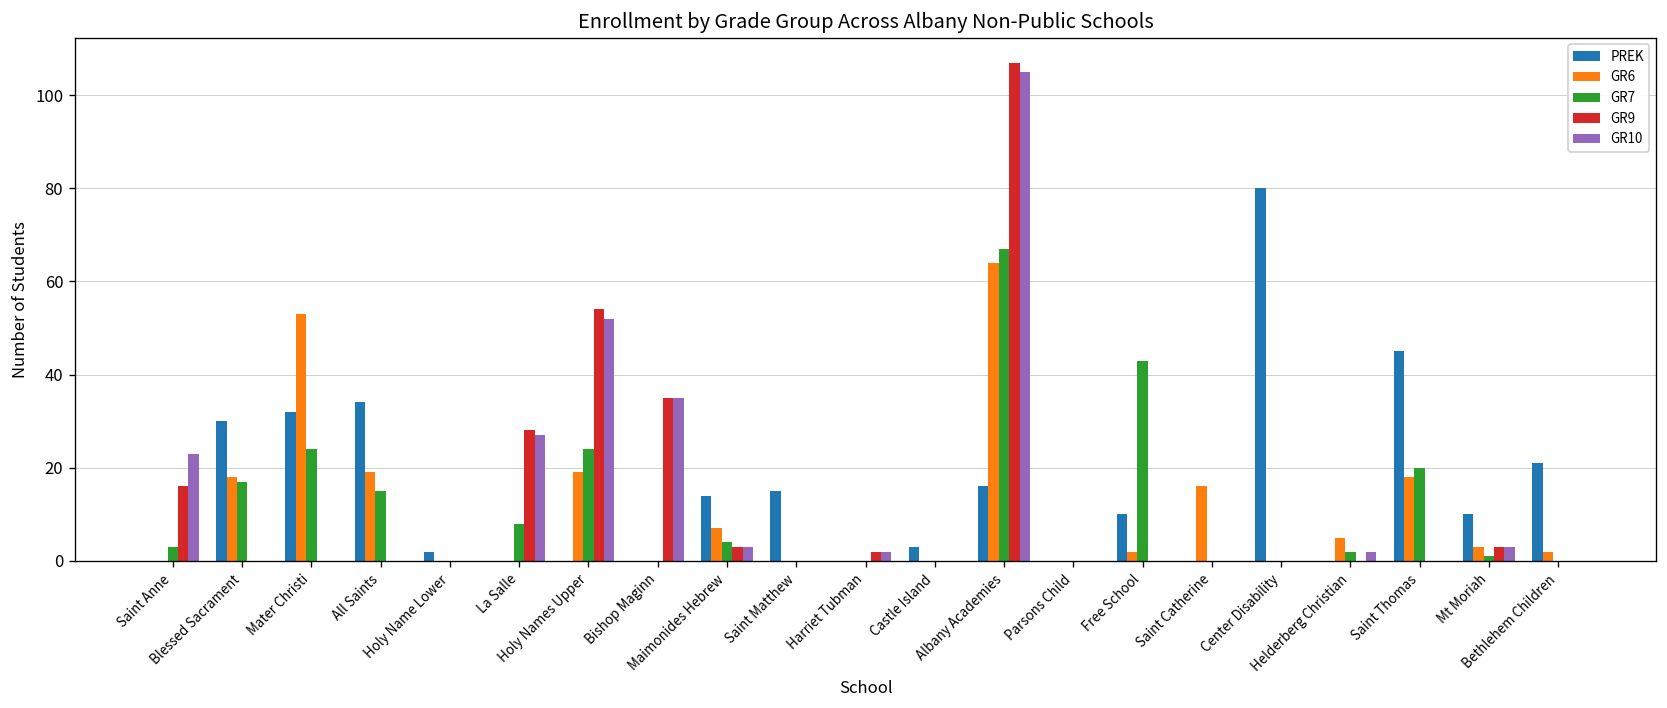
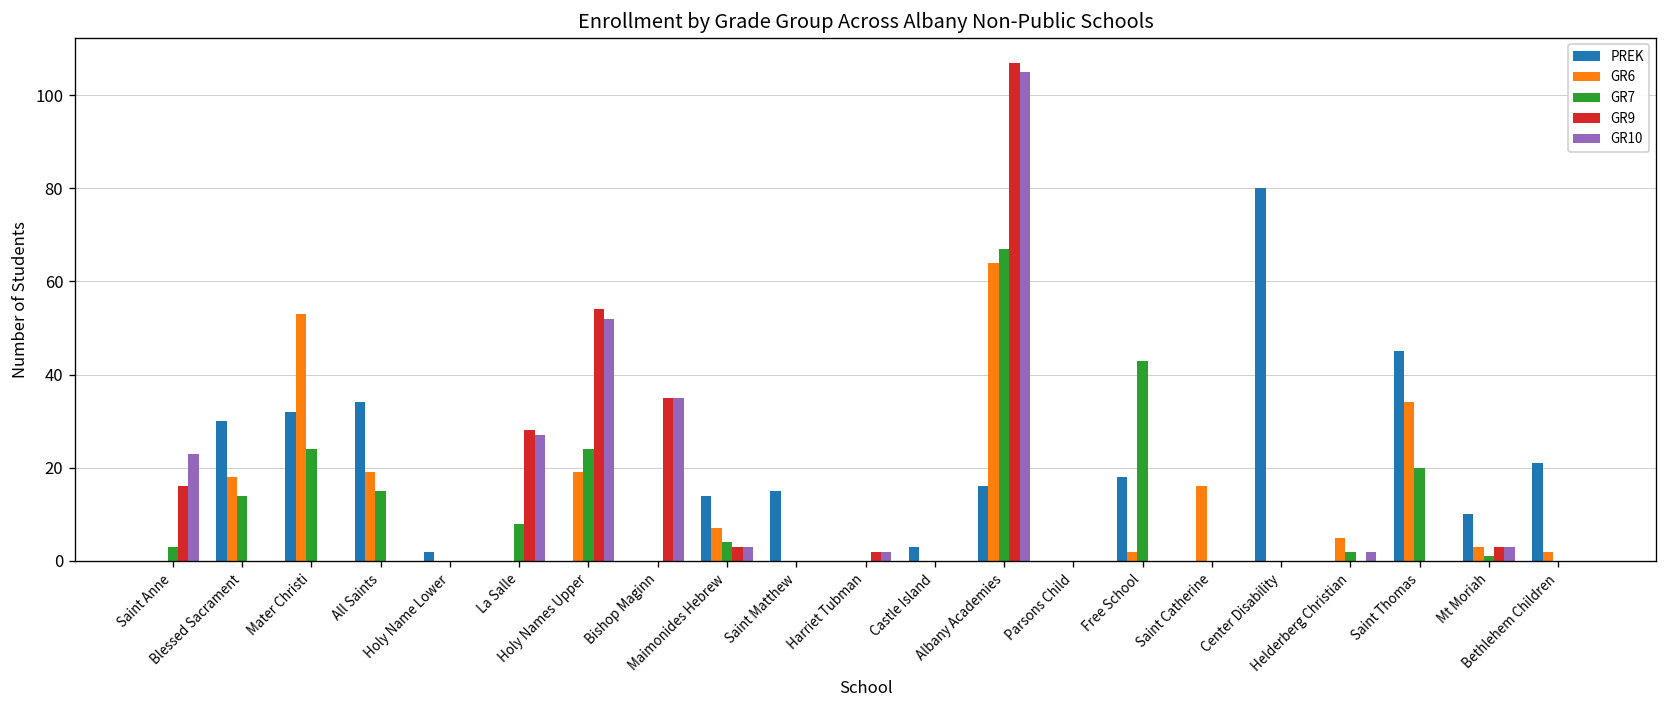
  {
    "PREK": {
      "Saint Anne": 0,
      "Blessed Sacrament": 30,
      "Mater Christi": 32,
      "All Saints": 34,
      "Holy Name Lower": 2,
      "La Salle": 0,
      "Holy Names Upper": 0,
      "Bishop Maginn": 0,
      "Maimonides Hebrew": 14,
      "Saint Matthew": 15,
      "Harriet Tubman": 0,
      "Castle Island": 3,
      "Albany Academies": 16,
      "Parsons Child": 0,
-     "Free School": 10,
+     "Free School": 18,
      "Saint Catherine": 0,
      "Center Disability": 80,
      "Helderberg Christian": 0,
      "Saint Thomas": 45,
      "Mt Moriah": 10,
      "Bethlehem Children": 21
    },
    "GR6": {
      "Saint Anne": 0,
      "Blessed Sacrament": 18,
      "Mater Christi": 53,
      "All Saints": 19,
      "Holy Name Lower": 0,
      "La Salle": 0,
      "Holy Names Upper": 19,
      "Bishop Maginn": 0,
      "Maimonides Hebrew": 7,
      "Saint Matthew": 0,
      "Harriet Tubman": 0,
      "Castle Island": 0,
      "Albany Academies": 64,
      "Parsons Child": 0,
      "Free School": 2,
      "Saint Catherine": 16,
      "Center Disability": 0,
      "Helderberg Christian": 5,
-     "Saint Thomas": 18,
+     "Saint Thomas": 34,
      "Mt Moriah": 3,
      "Bethlehem Children": 2
    },
    "GR7": {
      "Saint Anne": 3,
-     "Blessed Sacrament": 17,
+     "Blessed Sacrament": 14,
      "Mater Christi": 24,
      "All Saints": 15,
      "Holy Name Lower": 0,
      "La Salle": 8,
      "Holy Names Upper": 24,
      "Bishop Maginn": 0,
      "Maimonides Hebrew": 4,
      "Saint Matthew": 0,
      "Harriet Tubman": 0,
      "Castle Island": 0,
      "Albany Academies": 67,
      "Parsons Child": 0,
      "Free School": 43,
      "Saint Catherine": 0,
      "Center Disability": 0,
      "Helderberg Christian": 2,
      "Saint Thomas": 20,
      "Mt Moriah": 1,
      "Bethlehem Children": 0
    },
    "GR9": {
      "Saint Anne": 16,
      "Blessed Sacrament": 0,
      "Mater Christi": 0,
      "All Saints": 0,
      "Holy Name Lower": 0,
      "La Salle": 28,
      "Holy Names Upper": 54,
      "Bishop Maginn": 35,
      "Maimonides Hebrew": 3,
      "Saint Matthew": 0,
      "Harriet Tubman": 2,
      "Castle Island": 0,
      "Albany Academies": 107,
      "Parsons Child": 0,
      "Free School": 0,
      "Saint Catherine": 0,
      "Center Disability": 0,
      "Helderberg Christian": 0,
      "Saint Thomas": 0,
      "Mt Moriah": 3,
      "Bethlehem Children": 0
    },
    "GR10": {
      "Saint Anne": 23,
      "Blessed Sacrament": 0,
      "Mater Christi": 0,
      "All Saints": 0,
      "Holy Name Lower": 0,
      "La Salle": 27,
      "Holy Names Upper": 52,
      "Bishop Maginn": 35,
      "Maimonides Hebrew": 3,
      "Saint Matthew": 0,
      "Harriet Tubman": 2,
      "Castle Island": 0,
      "Albany Academies": 105,
      "Parsons Child": 0,
      "Free School": 0,
      "Saint Catherine": 0,
      "Center Disability": 0,
      "Helderberg Christian": 2,
      "Saint Thomas": 0,
      "Mt Moriah": 3,
      "Bethlehem Children": 0
    }
  }
